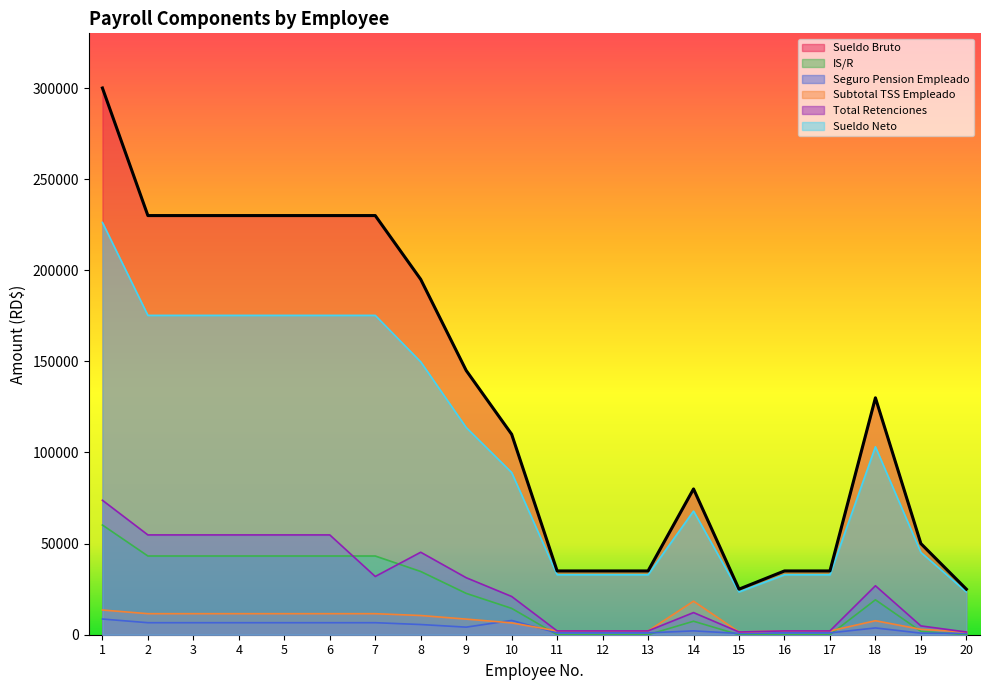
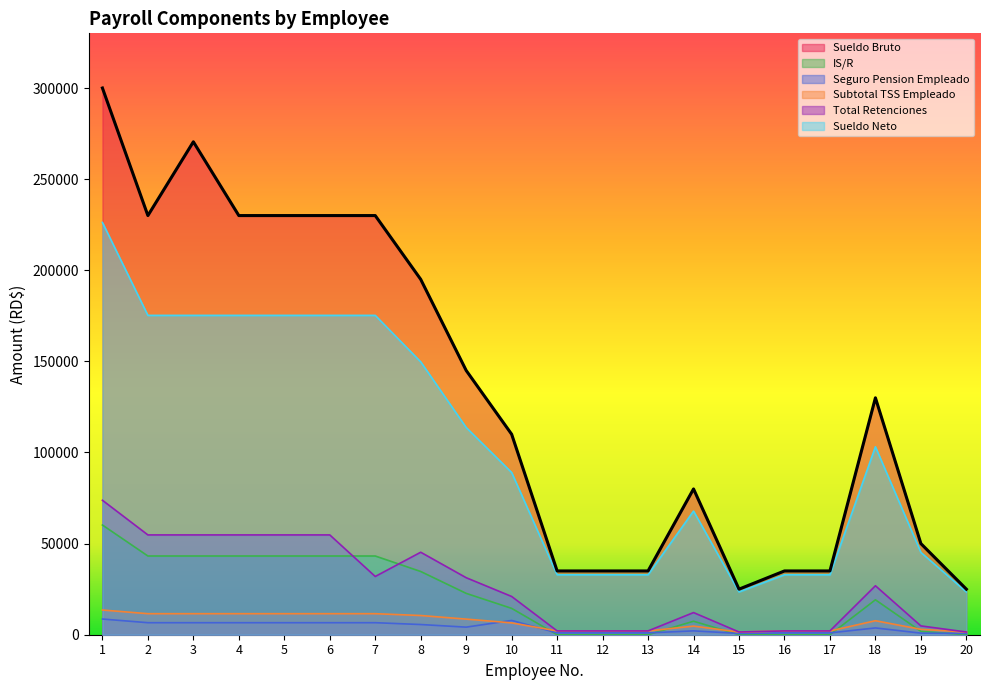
  {
    "Sueldo Bruto": {
      "1": 300000,
      "2": 230000,
-     "3": 230000,
+     "3": 270000,
      "4": 230000,
      "5": 230000,
      "6": 230000,
      "7": 230000,
      "8": 195000,
      "9": 145000,
      "10": 110000,
      "11": 35000,
      "12": 35000,
      "13": 35000,
      "14": 80000,
      "15": 25000,
      "16": 35000,
      "17": 35000,
      "18": 130000,
      "19": 50000,
      "20": 25000
    },
    "IS/R": {
      "1": 60000,
      "2": 43000,
      "3": 43000,
      "4": 43000,
      "5": 43000,
      "6": 43000,
      "7": 43000,
      "8": 35000,
      "9": 23000,
      "10": 14000,
      "14": 7000,
      "18": 19000
    },
    "Seguro Pension Empleado": {
      "1": 9000,
      "2": 7000,
      "3": 7000,
      "4": 7000,
      "5": 7000,
      "6": 7000,
      "7": 7000,
      "8": 6000,
      "9": 4000,
      "14": 2000,
      "18": 4000
    },
    "Subtotal TSS Empleado": {
      "1": 14000,
      "2": 12000,
      "3": 12000,
      "4": 12000,
      "5": 12000,
      "6": 12000,
      "7": 12000,
      "8": 11000,
      "9": 9000,
-     "14": 18000,
+     "14": 5000,
      "18": 8000
    },
    "Total Retenciones": {
      "1": 74000,
      "2": 55000,
      "3": 55000,
      "4": 55000,
      "5": 55000,
      "6": 55000,
      "7": 32000,
      "8": 45000,
      "9": 31000,
      "10": 21000,
      "14": 12000,
      "18": 27000,
      "19": 5000
    },
    "Sueldo Neto": {
      "1": 226000,
      "2": 175000,
      "3": 175000,
      "4": 175000,
      "5": 175000,
      "6": 175000,
      "7": 175000,
      "8": 150000,
      "9": 114000,
      "10": 89000,
      "11": 33000,
      "12": 33000,
      "13": 33000,
      "14": 68000,
      "15": 23000,
      "16": 33000,
      "17": 33000,
      "18": 103000,
      "19": 45000,
      "20": 23000
    }
  }
